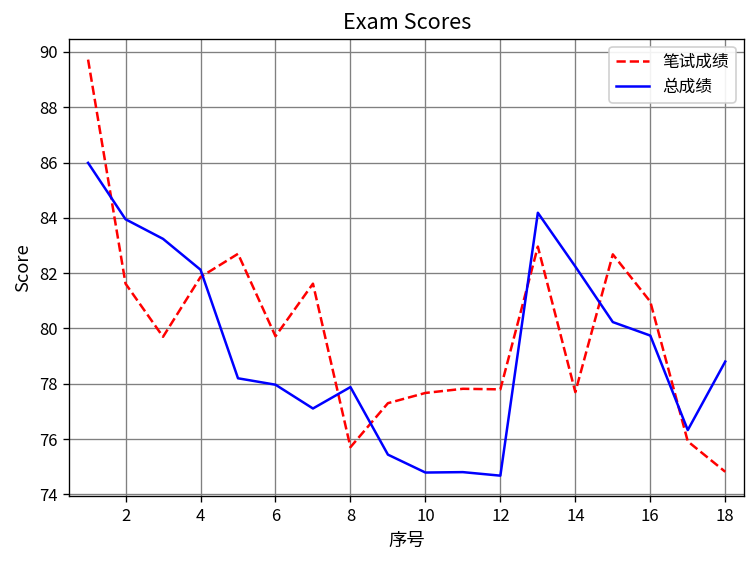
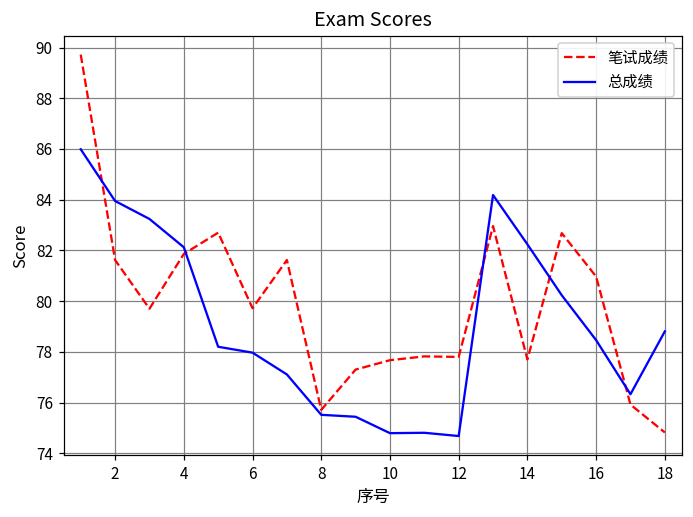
  {
    "笔试成绩": {
      "2": 81.6,
      "4": 81.9,
      "6": 79.7,
      "8": 75.7,
      "10": 77.7,
      "12": 77.8,
      "14": 77.7,
      "16": 81.0,
      "18": 74.8
    },
    "总成绩": {
      "2": 83.9,
      "4": 82.1,
      "6": 78.0,
-     "8": 77.9,
+     "8": 75.5,
      "10": 74.8,
      "12": 74.7,
      "14": 82.2,
-     "16": 79.7,
+     "16": 78.5,
      "18": 78.8
    }
  }
